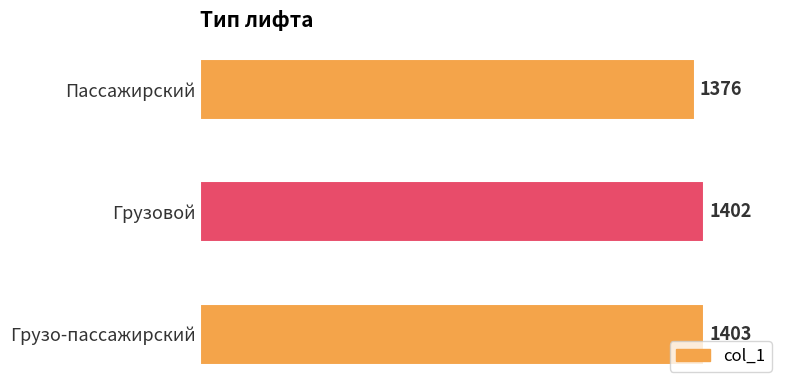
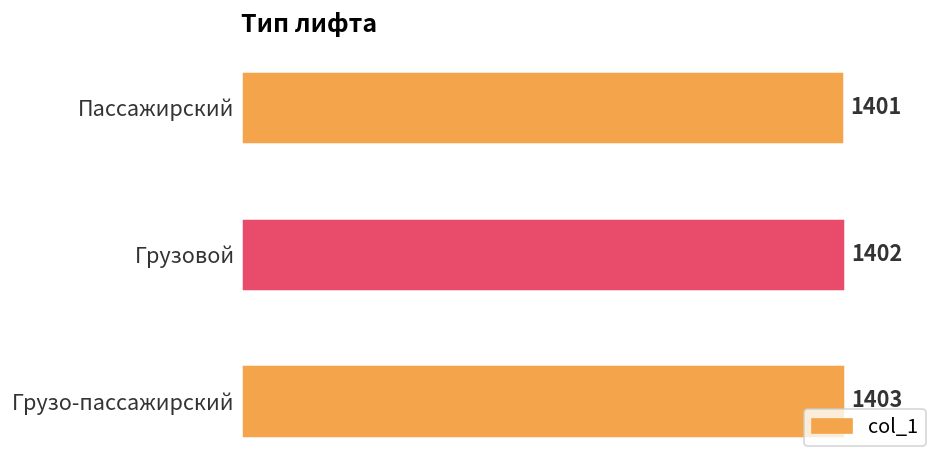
  {
-   "Пассажирский": 1376,
+   "Пассажирский": 1401,
    "Грузовой": 1402
  }
